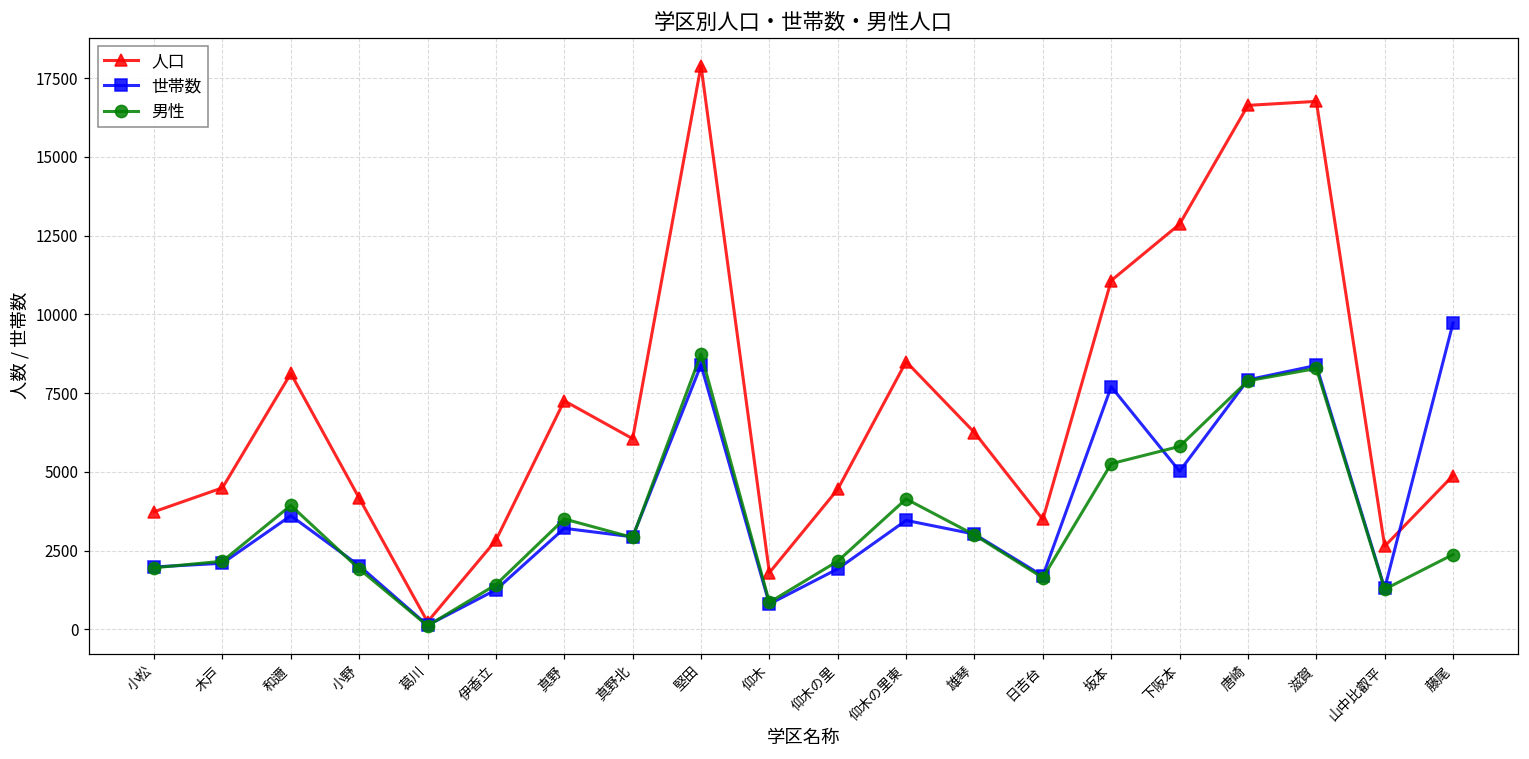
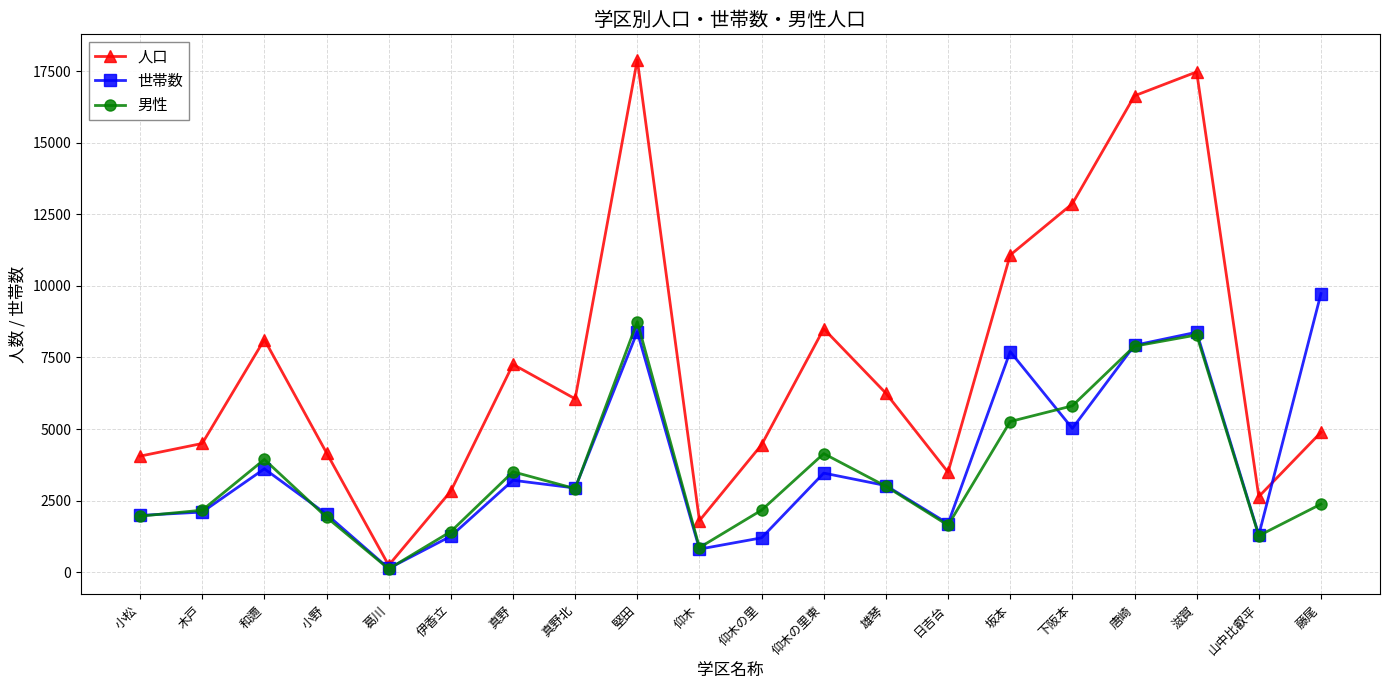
  {
    "人口": {
-     "小松": 3700,
+     "小松": 4100,
      "木戸": 4500,
      "和邇": 8100,
      "小野": 4200,
      "葛川": 200,
      "伊香立": 2800,
      "真野": 7300,
      "真野北": 6100,
      "堅田": 17900,
      "仰木": 1800,
      "仰木の里": 4400,
      "仰木の里東": 8500,
      "雄琴": 6300,
      "日吉台": 3500,
      "坂本": 11100,
      "下阪本": 12900,
      "唐崎": 16600,
-     "滋賀": 16800,
+     "滋賀": 17500,
      "山中比叡平": 2600,
      "藤尾": 4900
    },
    "世帯数": {
      "和邇": 3600,
      "小野": 2000,
      "伊香立": 1300,
      "真野": 3200,
      "堅田": 8400,
-     "仰木の里": 1900,
+     "仰木の里": 1200,
      "仰木の里東": 3500,
      "坂本": 7700,
      "下阪本": 5000,
      "滋賀": 8400,
      "藤尾": 9700
    },
    "男性": {
      "和邇": 3900,
      "小野": 1900,
      "伊香立": 1400,
      "真野": 3500,
      "堅田": 8700,
      "仰木の里": 2200,
      "仰木の里東": 4100,
      "坂本": 5300,
      "下阪本": 5800,
      "滋賀": 8300,
      "藤尾": 2400
    }
  }
